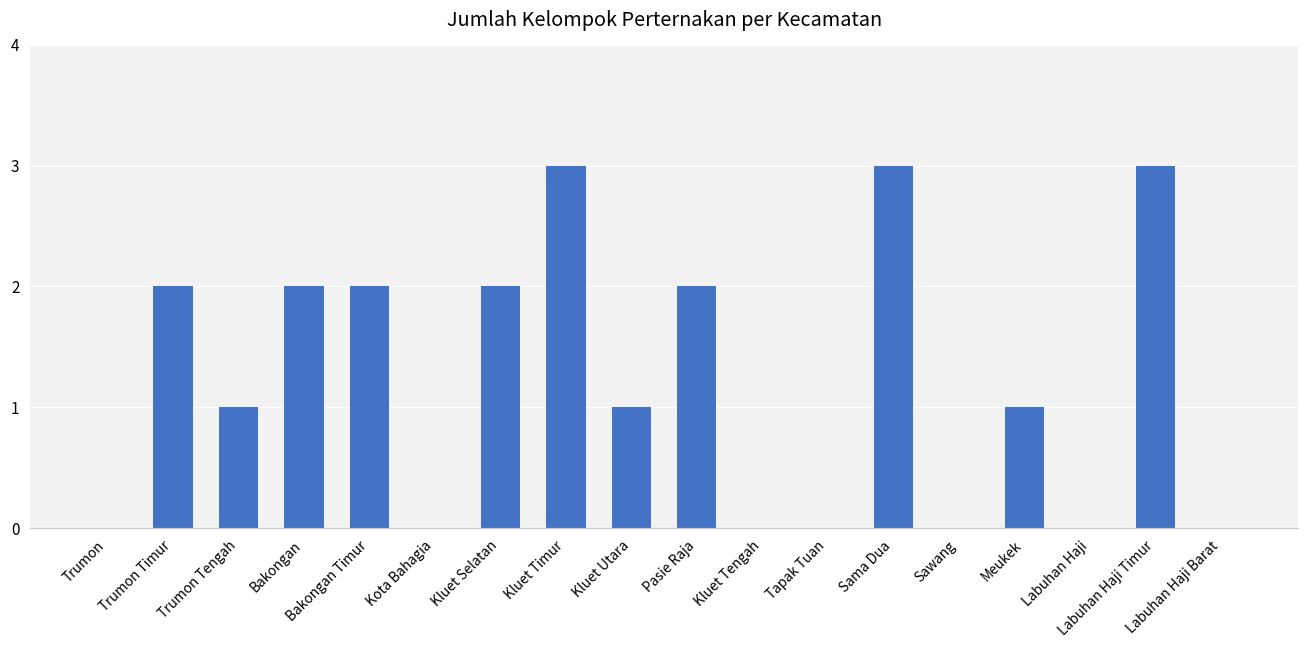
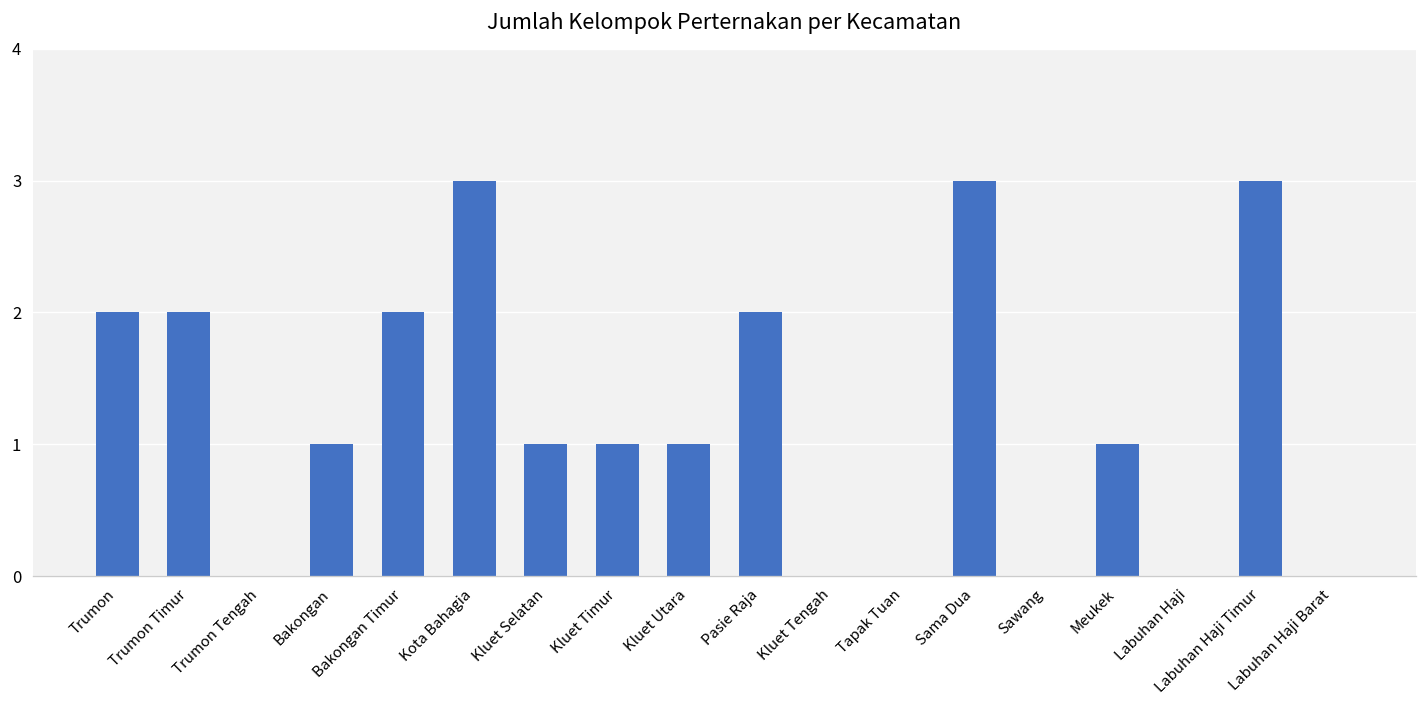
  {
-   "Trumon": 0,
+   "Trumon": 2,
    "Trumon Timur": 2,
-   "Trumon Tengah": 1,
-   "Bakongan": 2,
+   "Trumon Tengah": 0,
+   "Bakongan": 1,
    "Bakongan Timur": 2,
-   "Kota Bahagia": 0,
-   "Kluet Selatan": 2,
-   "Kluet Timur": 3,
+   "Kota Bahagia": 3,
+   "Kluet Selatan": 1,
+   "Kluet Timur": 1,
    "Kluet Utara": 1,
    "Pasie Raja": 2,
    "Kluet Tengah": 0,
    "Tapak Tuan": 0,
    "Sama Dua": 3,
    "Sawang": 0,
    "Meukek": 1,
    "Labuhan Haji": 0,
    "Labuhan Haji Timur": 3,
    "Labuhan Haji Barat": 0
  }
